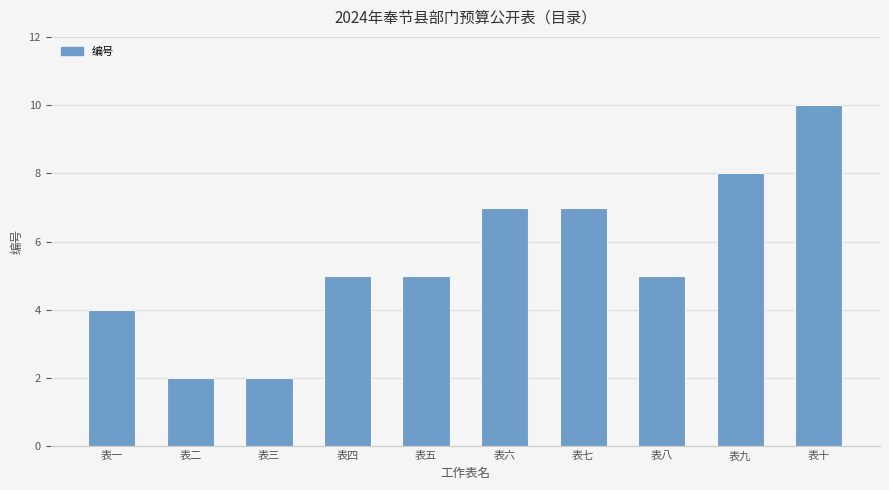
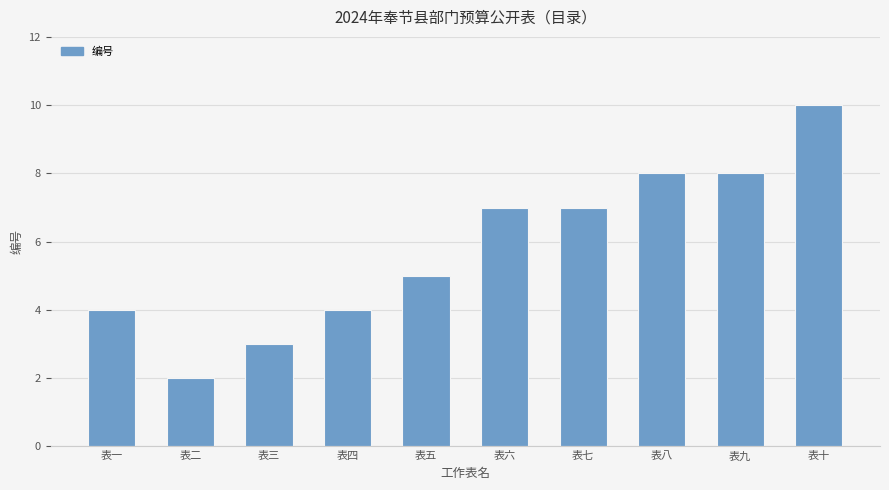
  {
    "表一": 4,
    "表二": 2,
-   "表三": 2,
-   "表四": 5,
+   "表三": 3,
+   "表四": 4,
    "表五": 5,
    "表六": 7,
    "表七": 7,
-   "表八": 5,
+   "表八": 8,
    "表九": 8,
    "表十": 10
  }
